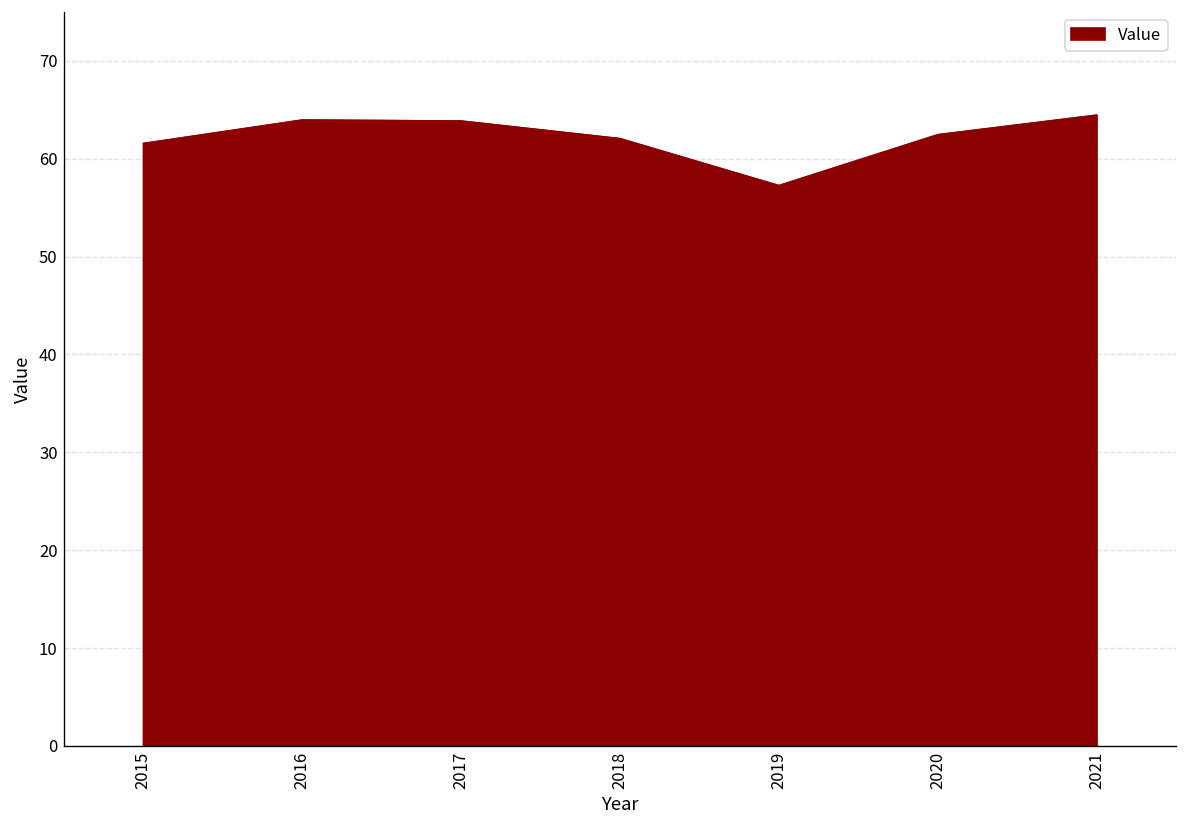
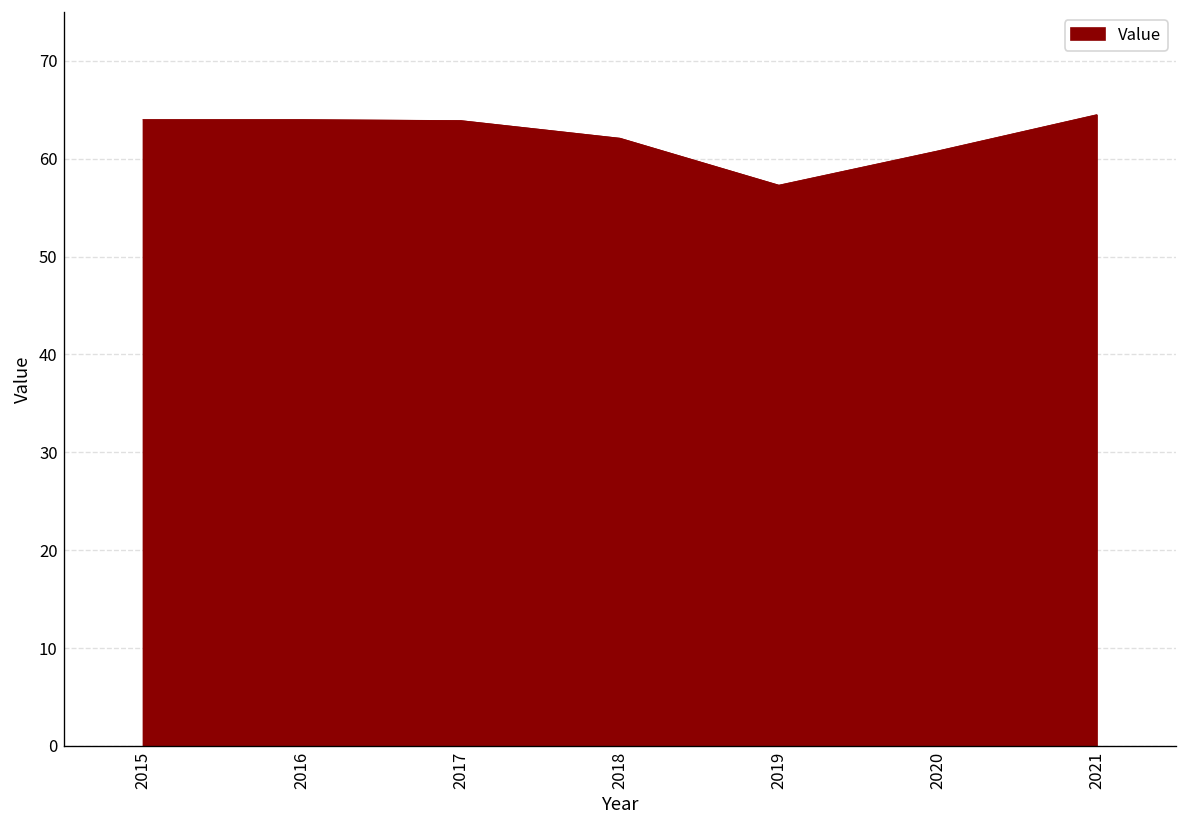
  {
-   "2015": 62,
+   "2015": 64,
    "2016": 64,
    "2017": 64,
    "2018": 62,
    "2019": 57,
-   "2020": 63,
+   "2020": 61,
    "2021": 65
  }
